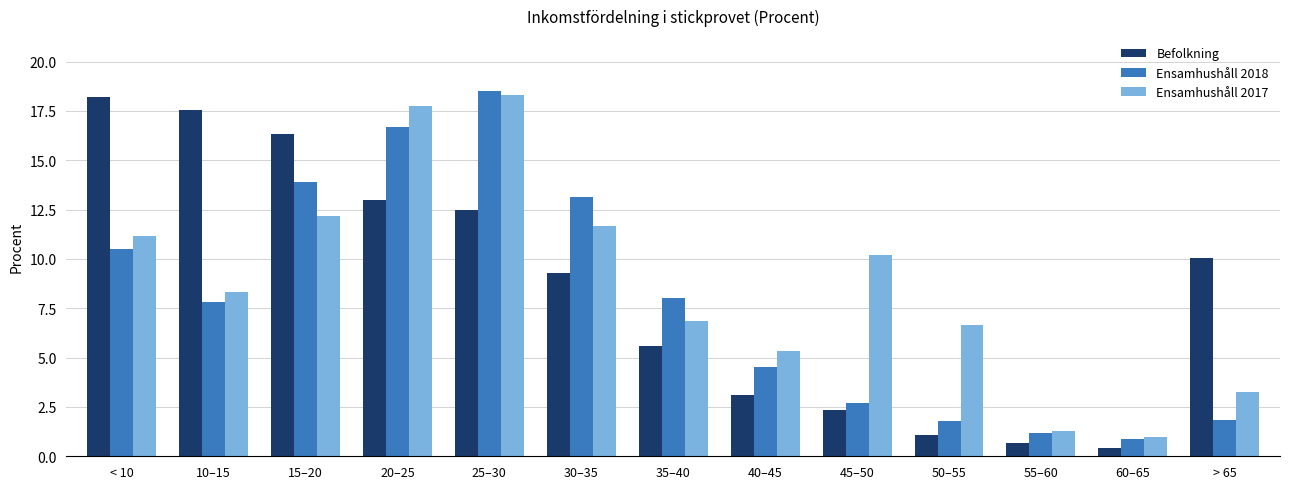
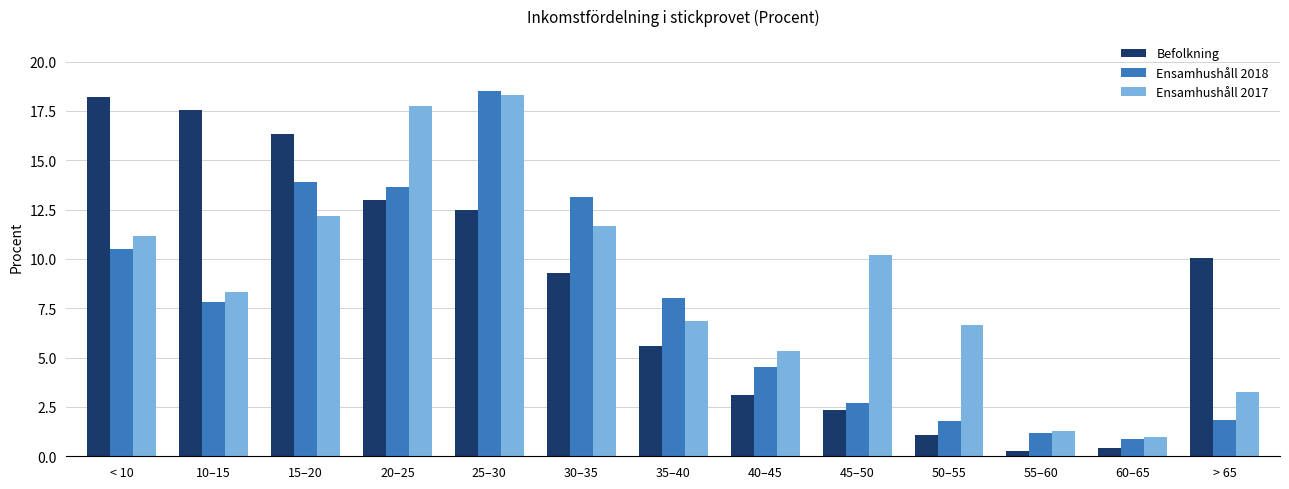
  {
    "Befolkning": {
      "< 10": 18.2,
      "10–15": 17.5,
      "15–20": 16.3,
      "20–25": 13.0,
      "25–30": 12.5,
      "30–35": 9.3,
      "35–40": 5.6,
      "40–45": 3.1,
      "45–50": 2.3,
      "50–55": 1.1,
-     "55–60": 0.7,
+     "55–60": 0.2,
      "60–65": 0.4,
      "> 65": 10.1
    },
    "Ensamhushåll 2018": {
      "< 10": 10.5,
      "10–15": 7.8,
      "15–20": 13.9,
-     "20–25": 16.7,
+     "20–25": 13.7,
      "25–30": 18.5,
      "30–35": 13.1,
      "35–40": 8.0,
      "40–45": 4.5,
      "45–50": 2.7,
      "50–55": 1.8,
      "55–60": 1.2,
      "60–65": 0.9,
      "> 65": 1.9
    },
    "Ensamhushåll 2017": {
      "< 10": 11.2,
      "10–15": 8.3,
      "15–20": 12.2,
      "20–25": 17.8,
      "25–30": 18.3,
      "30–35": 11.7,
      "35–40": 6.8,
      "40–45": 5.3,
      "45–50": 10.2,
      "50–55": 6.7,
      "55–60": 1.3,
      "60–65": 1.0,
      "> 65": 3.2
    }
  }
